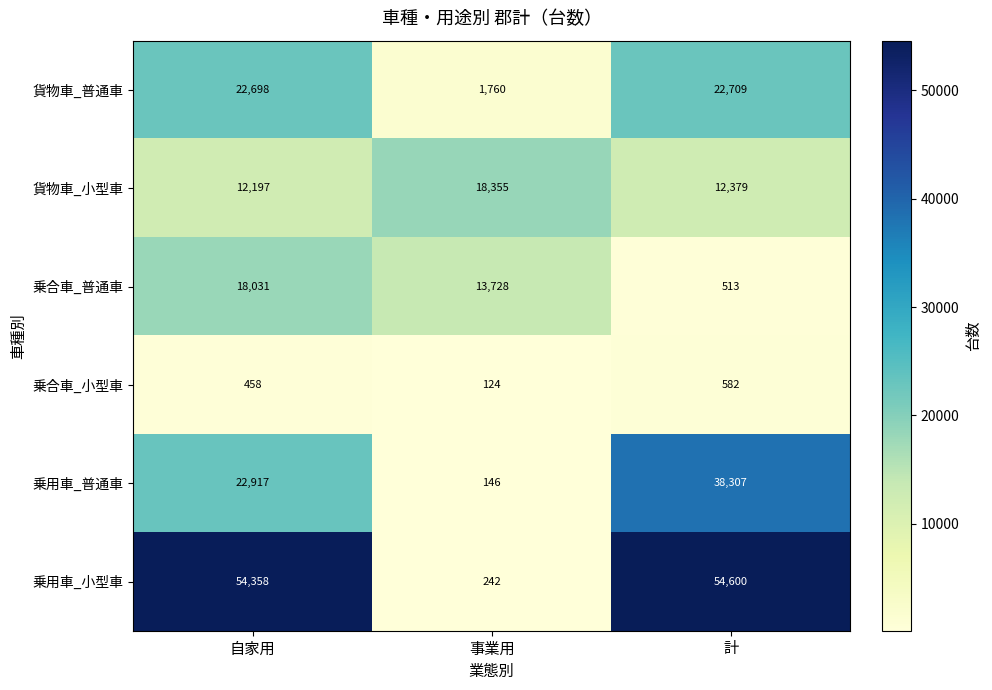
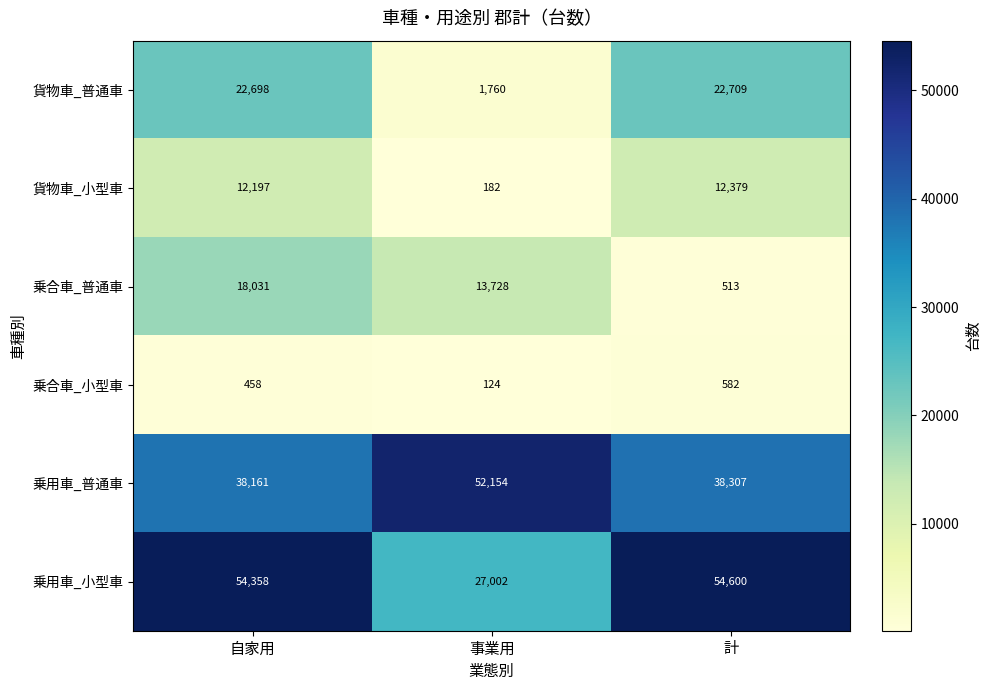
  {
    "貨物車_普通車": {
      "自家用": "22,698",
      "事業用": "1,760",
      "計": "22,709"
    },
    "貨物車_小型車": {
      "自家用": "12,197",
-     "事業用": "18,355",
+     "事業用": "182",
      "計": "12,379"
    },
    "乗合車_普通車": {
      "自家用": "18,031",
      "事業用": "13,728",
      "計": "513"
    },
    "乗合車_小型車": {
      "自家用": "458",
      "事業用": "124",
      "計": "582"
    },
    "乗用車_普通車": {
-     "自家用": "22,917",
-     "事業用": "146",
+     "自家用": "38,161",
+     "事業用": "52,154",
      "計": "38,307"
    },
    "乗用車_小型車": {
      "自家用": "54,358",
-     "事業用": "242",
+     "事業用": "27,002",
      "計": "54,600"
    }
  }
